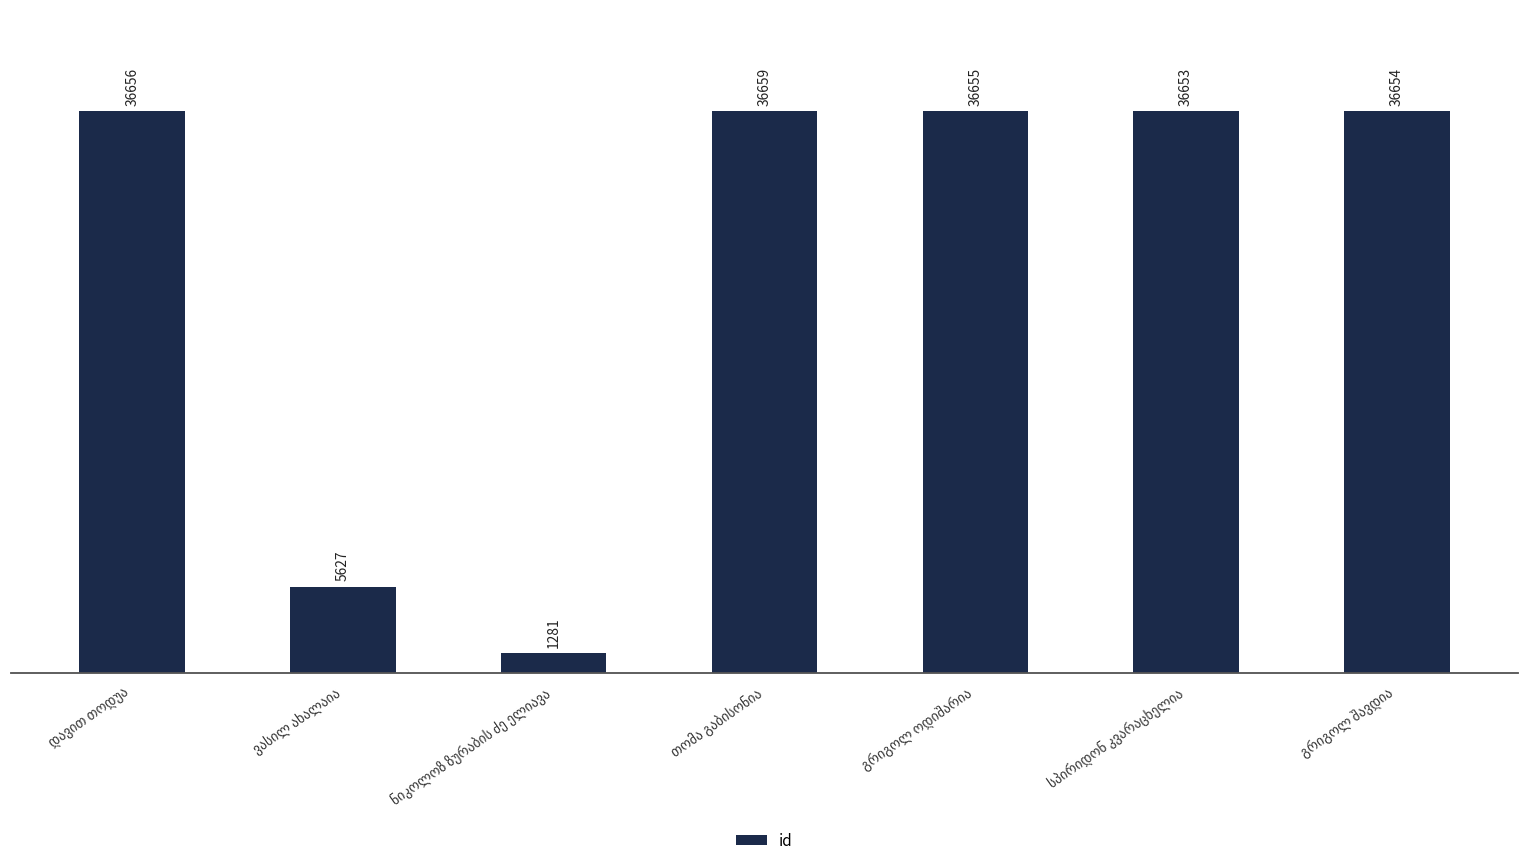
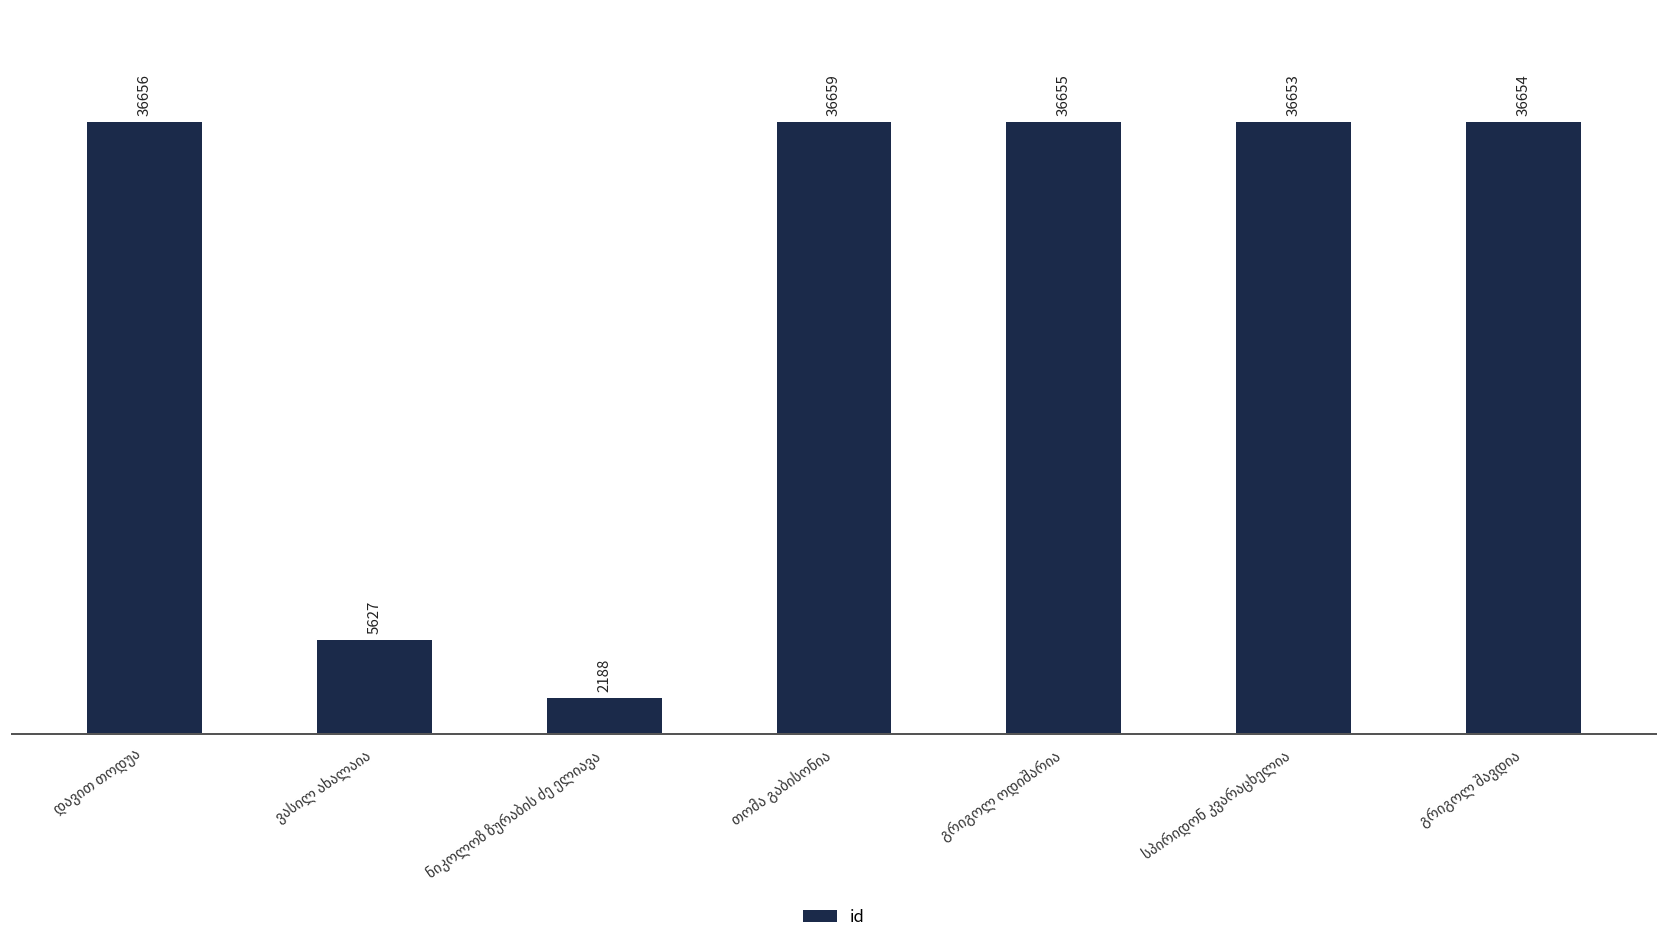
  {
    "დავით თოდუა": 36656,
    "ვასილ ახალაია": 5627,
-   "ნიკოლოზ ზურაბის ძე ელიავა": 1281,
+   "ნიკოლოზ ზურაბის ძე ელიავა": 2188,
    "თომა გაბისონია": 36659,
    "გრიგოლ ოდიშარია": 36655,
    "სპირიდონ კვარაცხელია": 36653,
    "გრიგოლ შავდია": 36654
  }
